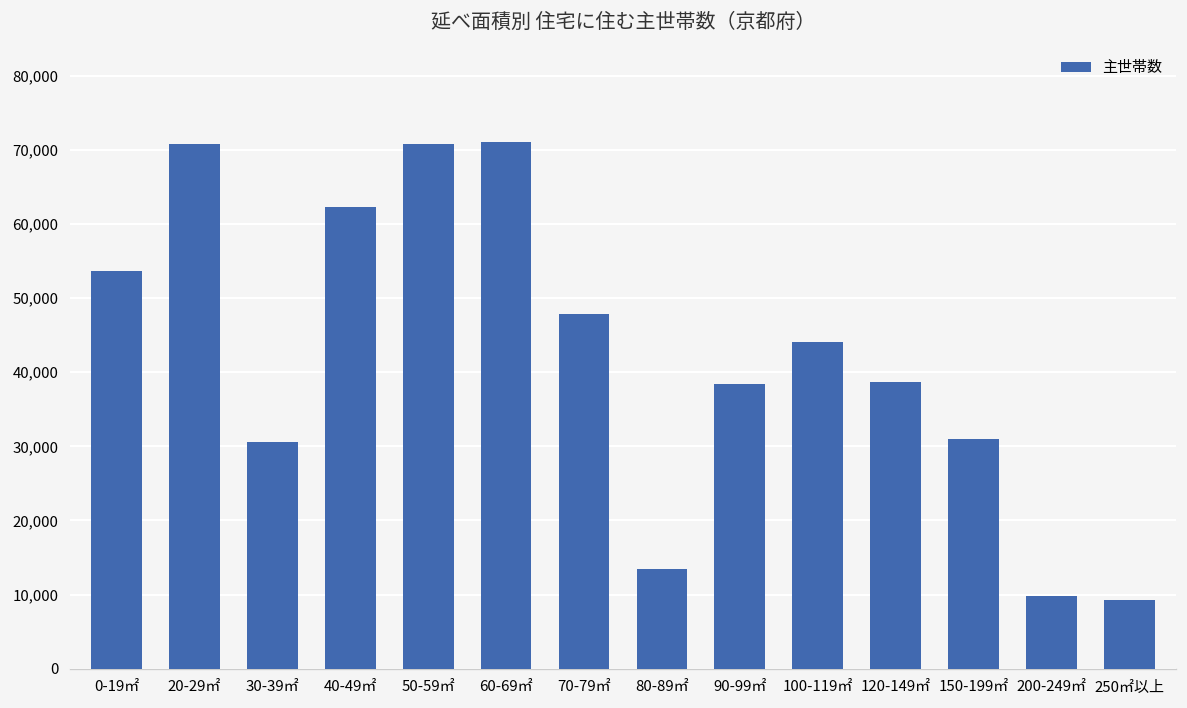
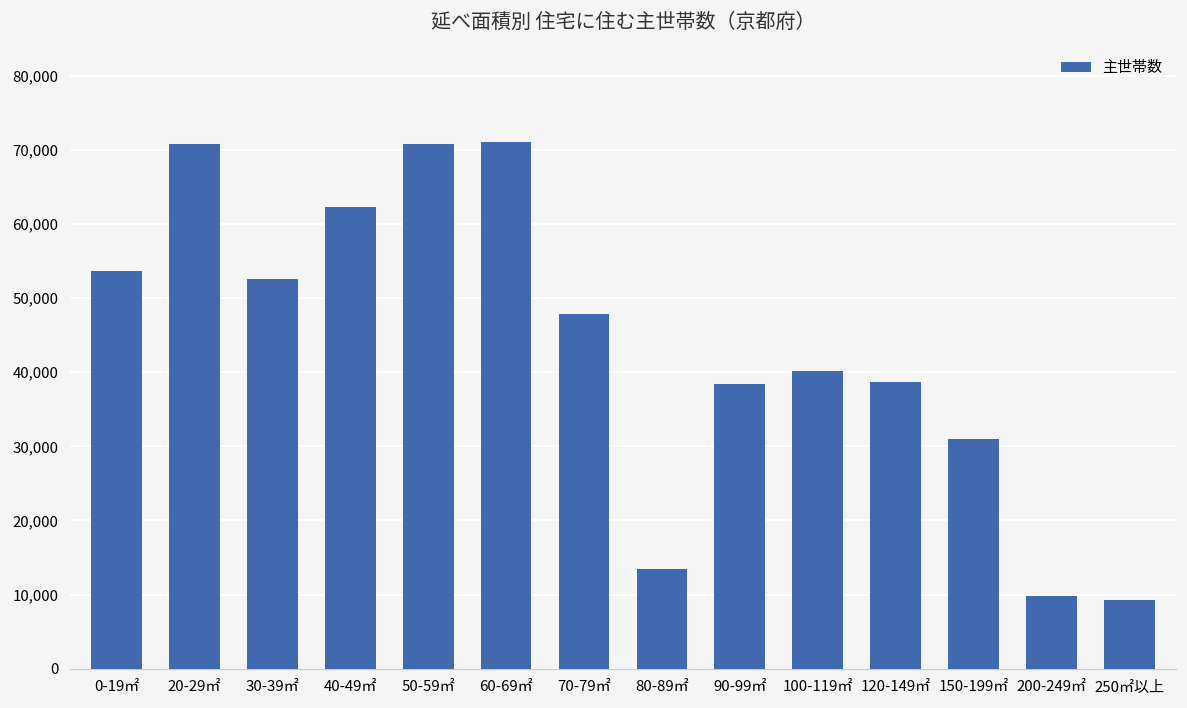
  {
    "0-19㎡": "54,000",
    "20-29㎡": "71,000",
-   "30-39㎡": "31,000",
+   "30-39㎡": "53,000",
    "40-49㎡": "62,000",
    "50-59㎡": "71,000",
    "60-69㎡": "71,000",
    "70-79㎡": "48,000",
    "80-89㎡": "13,000",
    "90-99㎡": "38,000",
-   "100-119㎡": "44,000",
+   "100-119㎡": "40,000",
    "120-149㎡": "39,000",
    "150-199㎡": "31,000",
    "200-249㎡": "10,000",
    "250㎡以上": "9,000"
  }
